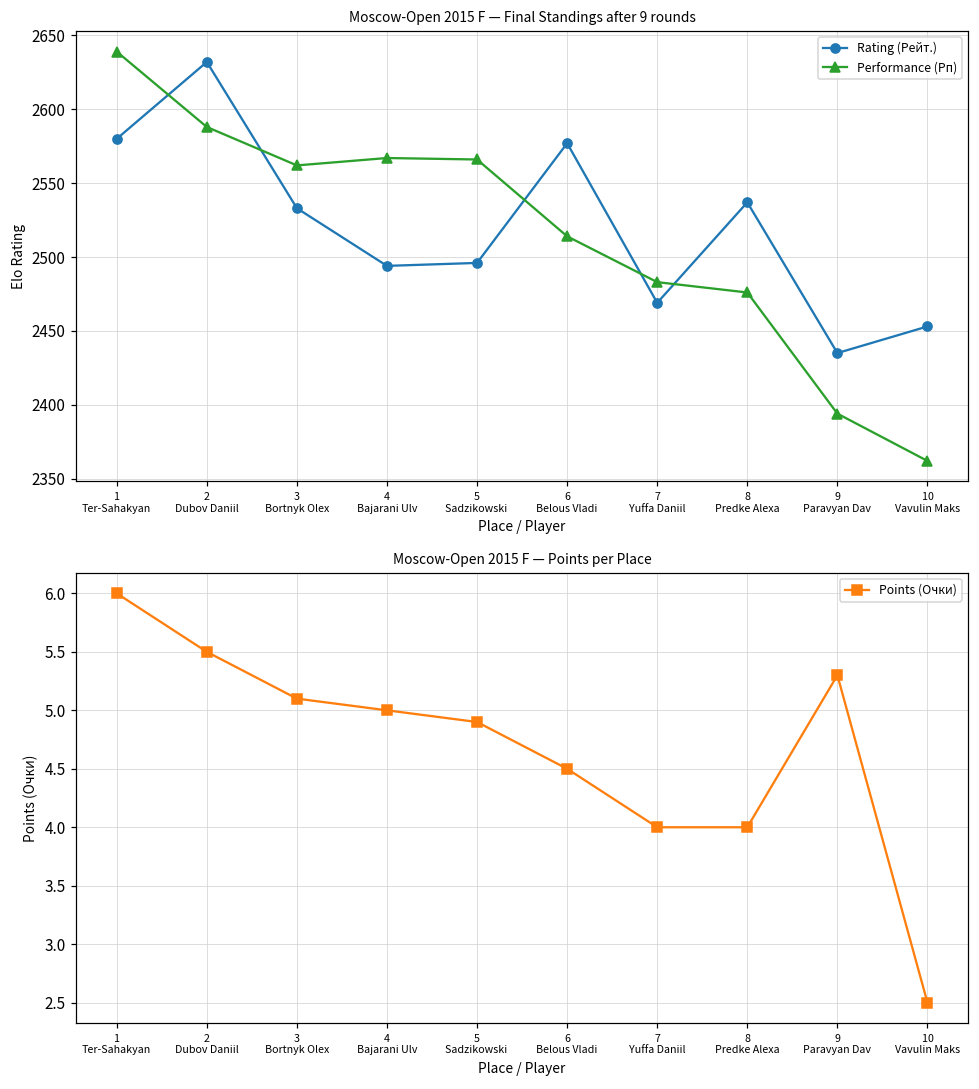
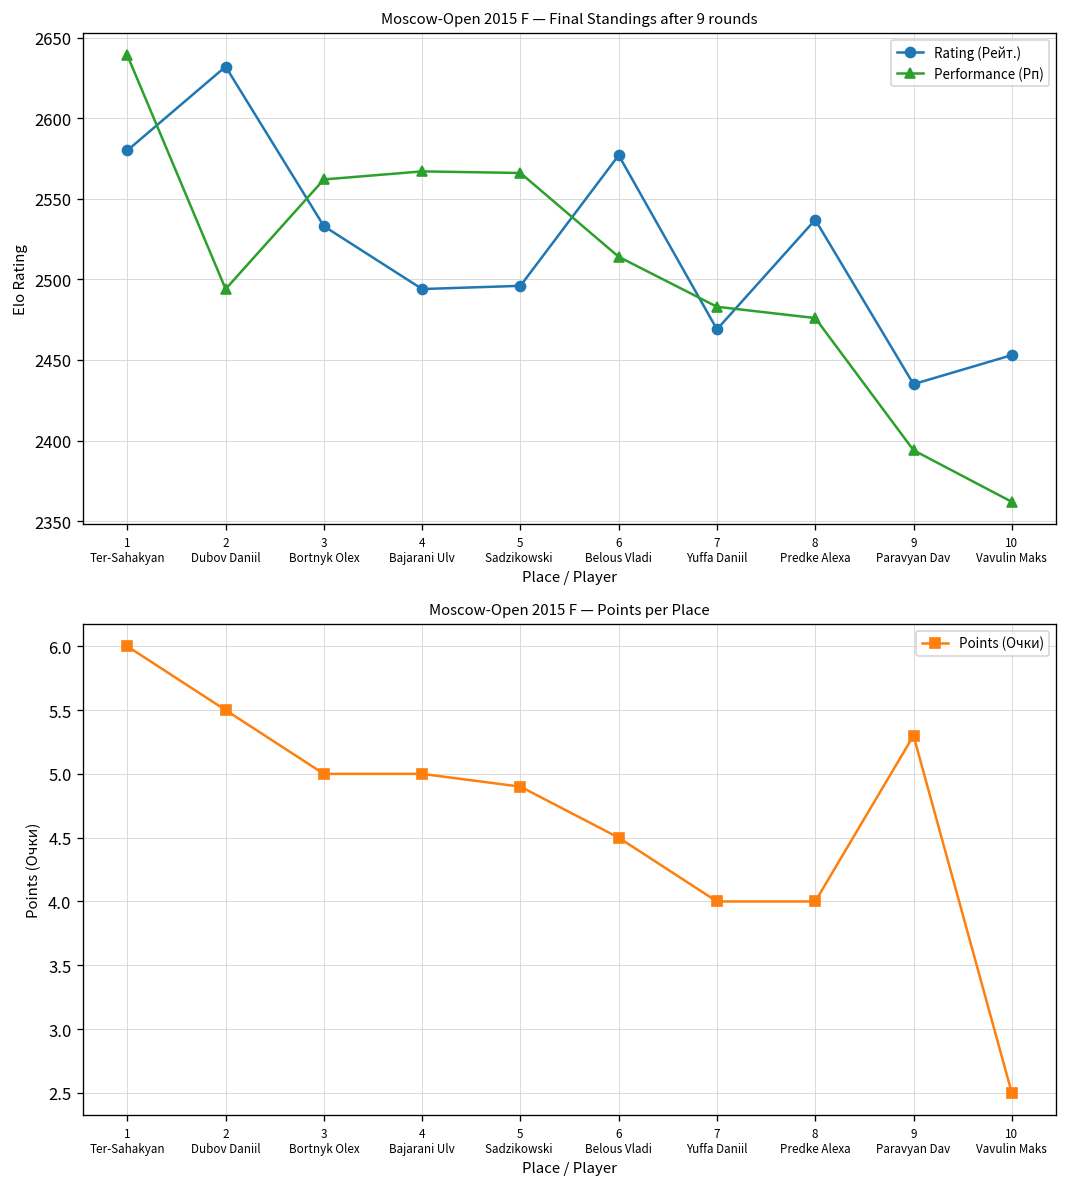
  {
    "Moscow-Open 2015 F — Final Standings after 9 rounds": {
      "Rating (Рейт.)": {
        "1 Ter-Sahakyan": 2580,
        "2 Dubov Daniil": 2632,
        "3 Bortnyk Olex": 2533,
        "4 Bajarani Ulv": 2494,
        "5 Sadzikowski": 2496,
        "6 Belous Vladi": 2577,
        "7 Yuffa Daniil": 2469,
        "8 Predke Alexa": 2537,
        "9 Paravyan Dav": 2435,
        "10 Vavulin Maks": 2453
      },
      "Performance (Рп)": {
        "1 Ter-Sahakyan": 2639,
-       "2 Dubov Daniil": 2588,
+       "2 Dubov Daniil": 2494,
        "3 Bortnyk Olex": 2562,
        "4 Bajarani Ulv": 2567,
        "5 Sadzikowski": 2566,
        "6 Belous Vladi": 2514,
        "7 Yuffa Daniil": 2483,
        "8 Predke Alexa": 2476,
        "9 Paravyan Dav": 2394,
        "10 Vavulin Maks": 2362
      }
    },
    "Moscow-Open 2015 F — Points per Place": {
      "1 Ter-Sahakyan": 6.0,
      "2 Dubov Daniil": 5.5,
-     "3 Bortnyk Olex": 5.1,
+     "3 Bortnyk Olex": 5.0,
      "4 Bajarani Ulv": 5.0,
      "5 Sadzikowski": 4.9,
      "6 Belous Vladi": 4.5,
      "7 Yuffa Daniil": 4.0,
      "8 Predke Alexa": 4.0,
      "9 Paravyan Dav": 5.3,
      "10 Vavulin Maks": 2.5
    }
  }
